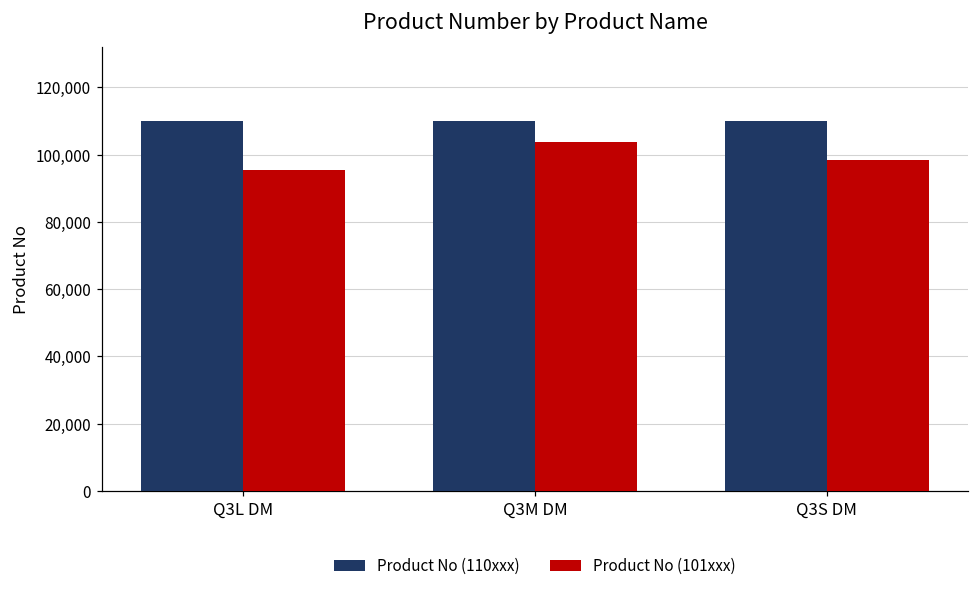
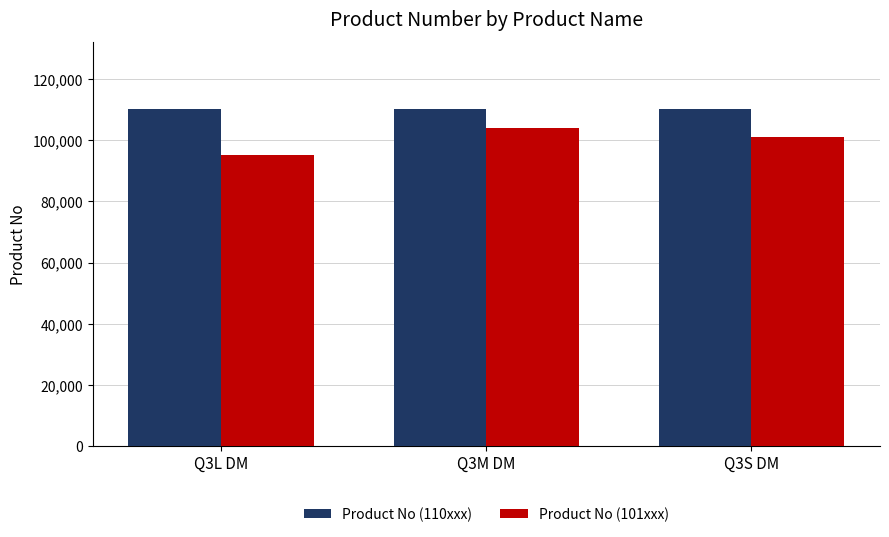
  {
    "Product No (110xxx)": {
      "Q3L DM": "110,000",
      "Q3M DM": "110,000",
      "Q3S DM": "110,000"
    },
    "Product No (101xxx)": {
      "Q3L DM": "95,000",
      "Q3M DM": "104,000",
-     "Q3S DM": "98,000"
+     "Q3S DM": "101,000"
    }
  }
